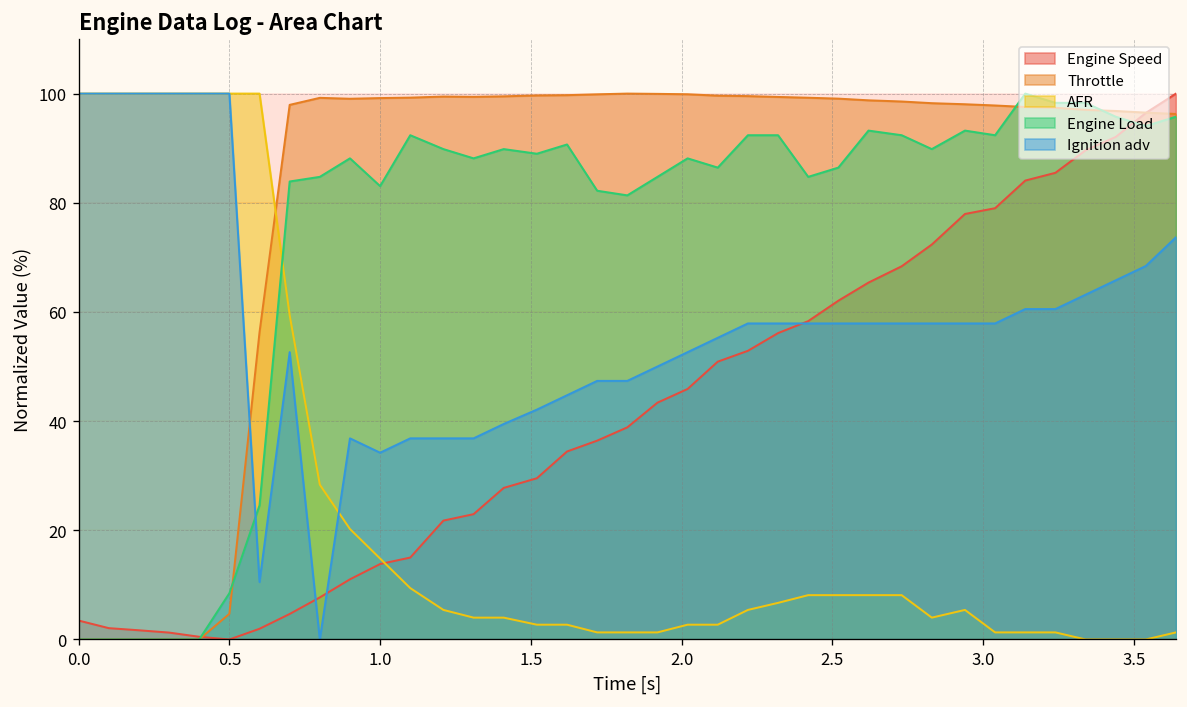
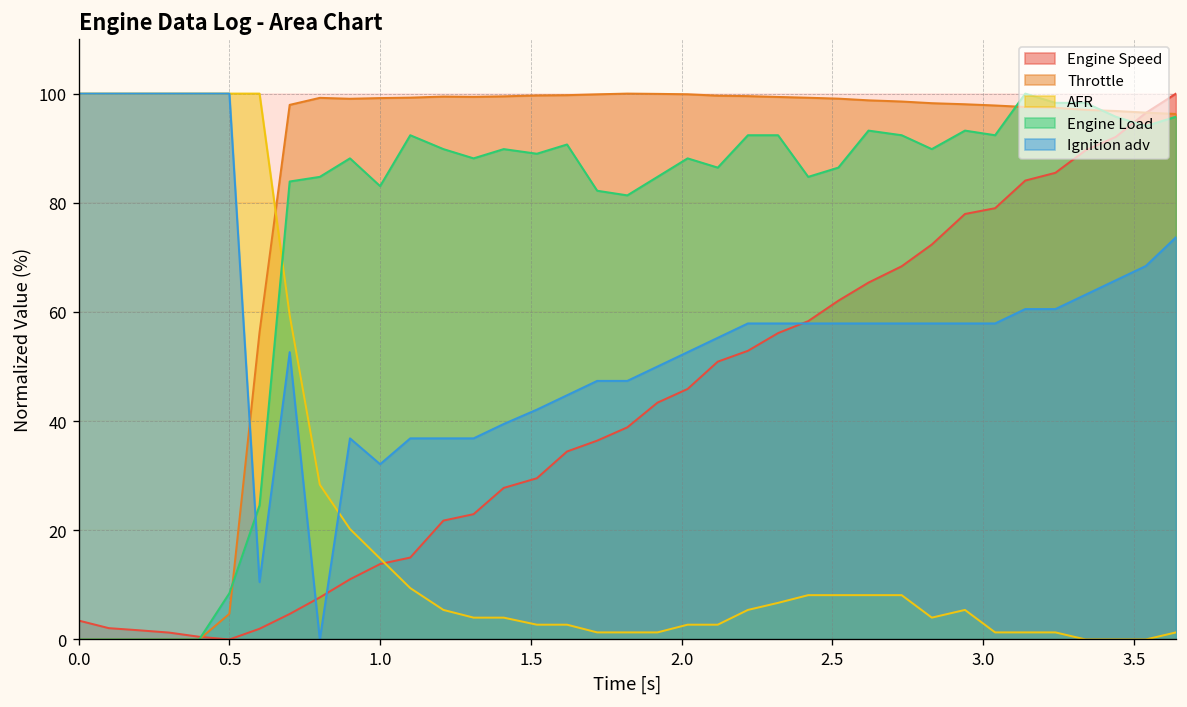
  {
    "Engine Load": {
      "0.5": 8,
      "1.0": 83
    },
    "Ignition adv": {
-     "1.0": 34
+     "1.0": 32
    }
  }
